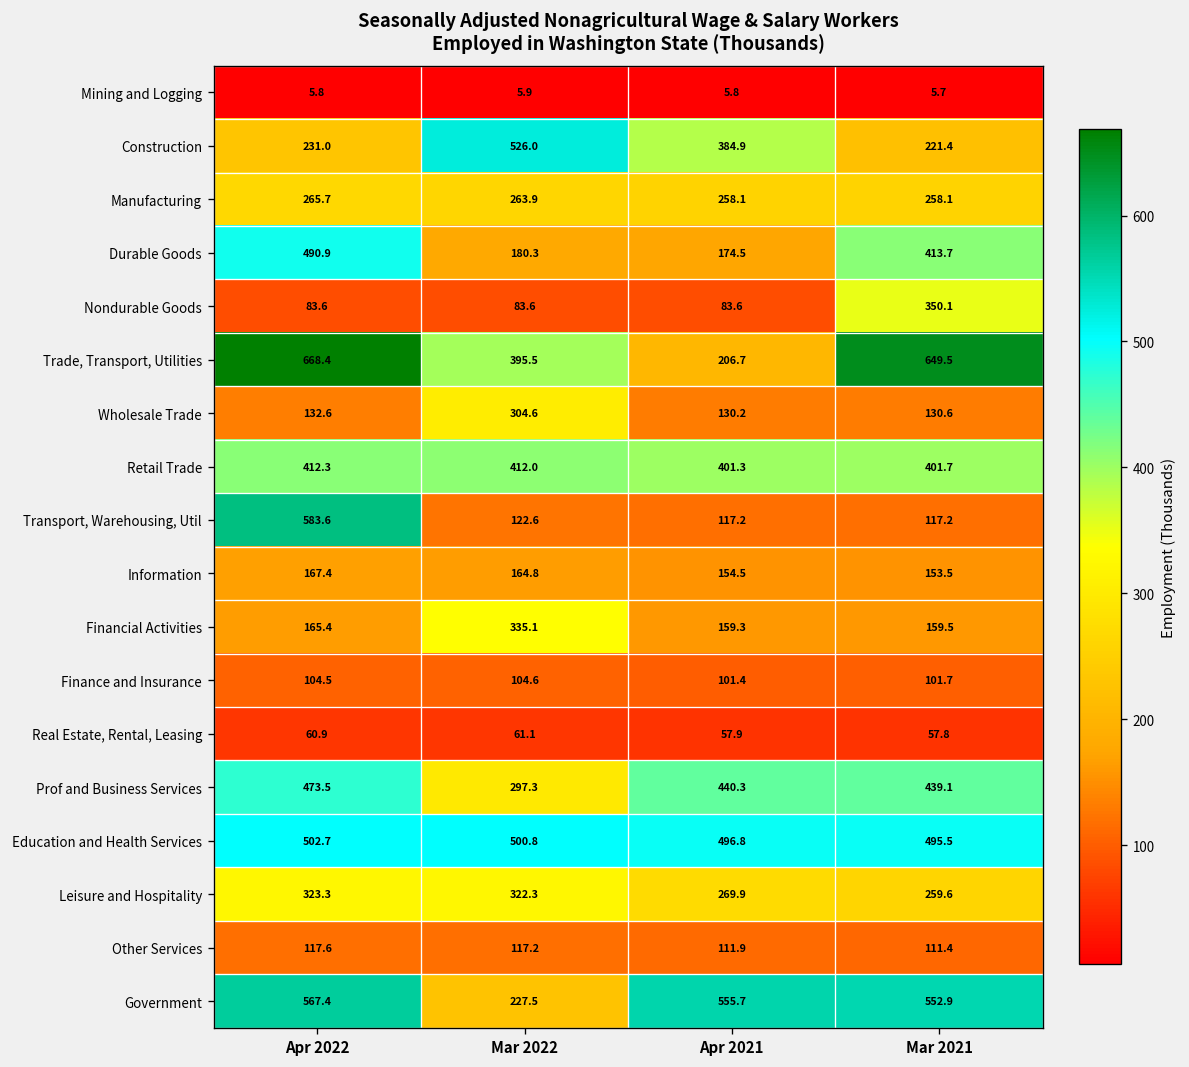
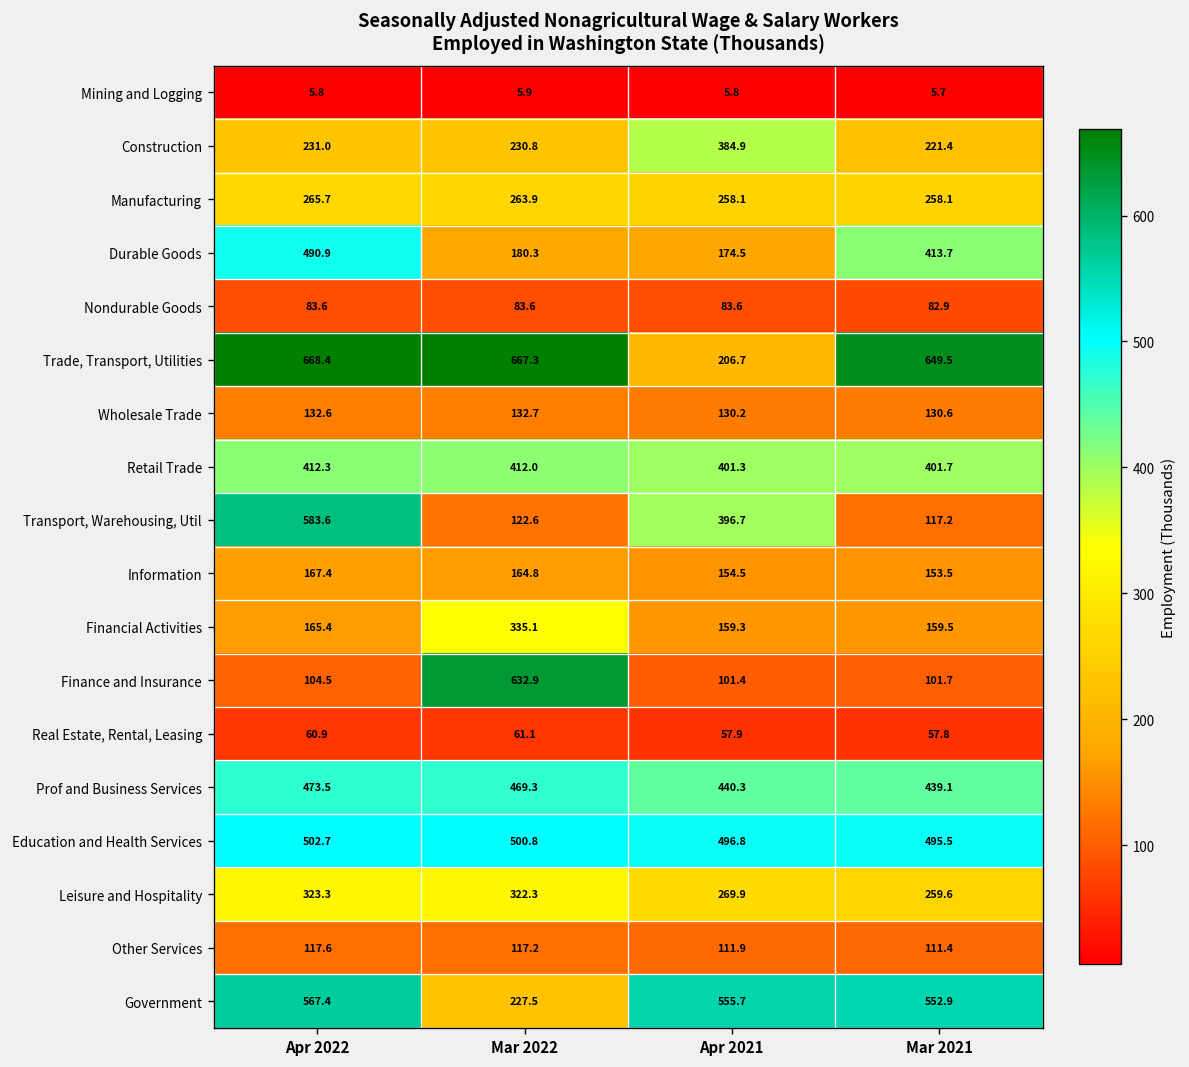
  {
    "Mining and Logging": {
      "Apr 2022": 5.8,
      "Mar 2022": 5.9,
      "Apr 2021": 5.8,
      "Mar 2021": 5.7
    },
    "Construction": {
      "Apr 2022": 231.0,
-     "Mar 2022": 526.0,
+     "Mar 2022": 230.8,
      "Apr 2021": 384.9,
      "Mar 2021": 221.4
    },
    "Manufacturing": {
      "Apr 2022": 265.7,
      "Mar 2022": 263.9,
      "Apr 2021": 258.1,
      "Mar 2021": 258.1
    },
    "Durable Goods": {
      "Apr 2022": 490.9,
      "Mar 2022": 180.3,
      "Apr 2021": 174.5,
      "Mar 2021": 413.7
    },
    "Nondurable Goods": {
      "Apr 2022": 83.6,
      "Mar 2022": 83.6,
      "Apr 2021": 83.6,
-     "Mar 2021": 350.1
+     "Mar 2021": 82.9
    },
    "Trade, Transport, Utilities": {
      "Apr 2022": 668.4,
-     "Mar 2022": 395.5,
+     "Mar 2022": 667.3,
      "Apr 2021": 206.7,
      "Mar 2021": 649.5
    },
    "Wholesale Trade": {
      "Apr 2022": 132.6,
-     "Mar 2022": 304.6,
+     "Mar 2022": 132.7,
      "Apr 2021": 130.2,
      "Mar 2021": 130.6
    },
    "Retail Trade": {
      "Apr 2022": 412.3,
      "Mar 2022": 412.0,
      "Apr 2021": 401.3,
      "Mar 2021": 401.7
    },
    "Transport, Warehousing, Util": {
      "Apr 2022": 583.6,
      "Mar 2022": 122.6,
-     "Apr 2021": 117.2,
+     "Apr 2021": 396.7,
      "Mar 2021": 117.2
    },
    "Information": {
      "Apr 2022": 167.4,
      "Mar 2022": 164.8,
      "Apr 2021": 154.5,
      "Mar 2021": 153.5
    },
    "Financial Activities": {
      "Apr 2022": 165.4,
      "Mar 2022": 335.1,
      "Apr 2021": 159.3,
      "Mar 2021": 159.5
    },
    "Finance and Insurance": {
      "Apr 2022": 104.5,
-     "Mar 2022": 104.6,
+     "Mar 2022": 632.9,
      "Apr 2021": 101.4,
      "Mar 2021": 101.7
    },
    "Real Estate, Rental, Leasing": {
      "Apr 2022": 60.9,
      "Mar 2022": 61.1,
      "Apr 2021": 57.9,
      "Mar 2021": 57.8
    },
    "Prof and Business Services": {
      "Apr 2022": 473.5,
-     "Mar 2022": 297.3,
+     "Mar 2022": 469.3,
      "Apr 2021": 440.3,
      "Mar 2021": 439.1
    },
    "Education and Health Services": {
      "Apr 2022": 502.7,
      "Mar 2022": 500.8,
      "Apr 2021": 496.8,
      "Mar 2021": 495.5
    },
    "Leisure and Hospitality": {
      "Apr 2022": 323.3,
      "Mar 2022": 322.3,
      "Apr 2021": 269.9,
      "Mar 2021": 259.6
    },
    "Other Services": {
      "Apr 2022": 117.6,
      "Mar 2022": 117.2,
      "Apr 2021": 111.9,
      "Mar 2021": 111.4
    },
    "Government": {
      "Apr 2022": 567.4,
      "Mar 2022": 227.5,
      "Apr 2021": 555.7,
      "Mar 2021": 552.9
    }
  }
